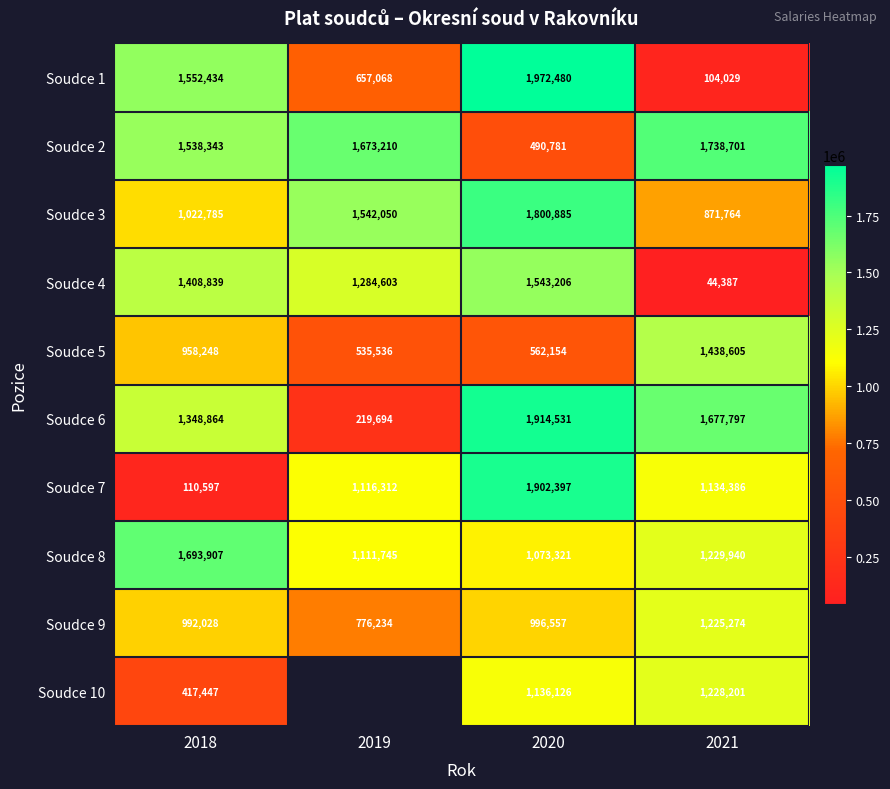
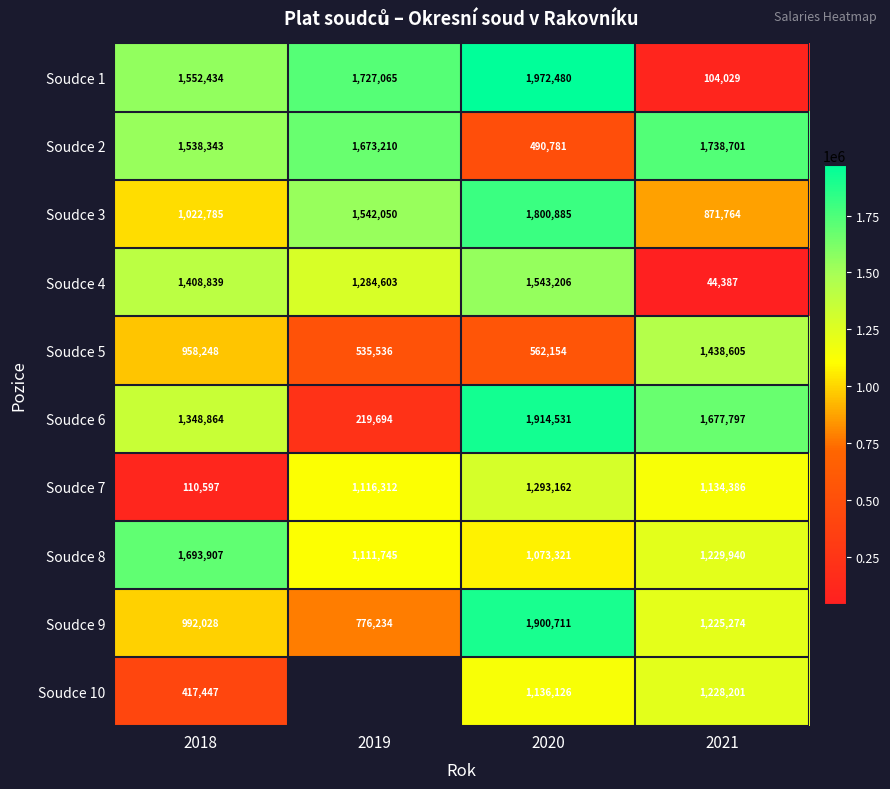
  {
    "Soudce 1": {
      "2018": "1,552,434",
-     "2019": "657,068",
+     "2019": "1,727,065",
      "2020": "1,972,480",
      "2021": "104,029"
    },
    "Soudce 2": {
      "2018": "1,538,343",
      "2019": "1,673,210",
      "2020": "490,781",
      "2021": "1,738,701"
    },
    "Soudce 3": {
      "2018": "1,022,785",
      "2019": "1,542,050",
      "2020": "1,800,885",
      "2021": "871,764"
    },
    "Soudce 4": {
      "2018": "1,408,839",
      "2019": "1,284,603",
      "2020": "1,543,206",
      "2021": "44,387"
    },
    "Soudce 5": {
      "2018": "958,248",
      "2019": "535,536",
      "2020": "562,154",
      "2021": "1,438,605"
    },
    "Soudce 6": {
      "2018": "1,348,864",
      "2019": "219,694",
      "2020": "1,914,531",
      "2021": "1,677,797"
    },
    "Soudce 7": {
      "2018": "110,597",
      "2019": "1,116,312",
-     "2020": "1,902,397",
+     "2020": "1,293,162",
      "2021": "1,134,386"
    },
    "Soudce 8": {
      "2018": "1,693,907",
      "2019": "1,111,745",
      "2020": "1,073,321",
      "2021": "1,229,940"
    },
    "Soudce 9": {
      "2018": "992,028",
      "2019": "776,234",
-     "2020": "996,557",
+     "2020": "1,900,711",
      "2021": "1,225,274"
    },
    "Soudce 10": {
      "2018": "417,447",
      "2020": "1,136,126",
      "2021": "1,228,201"
    }
  }
